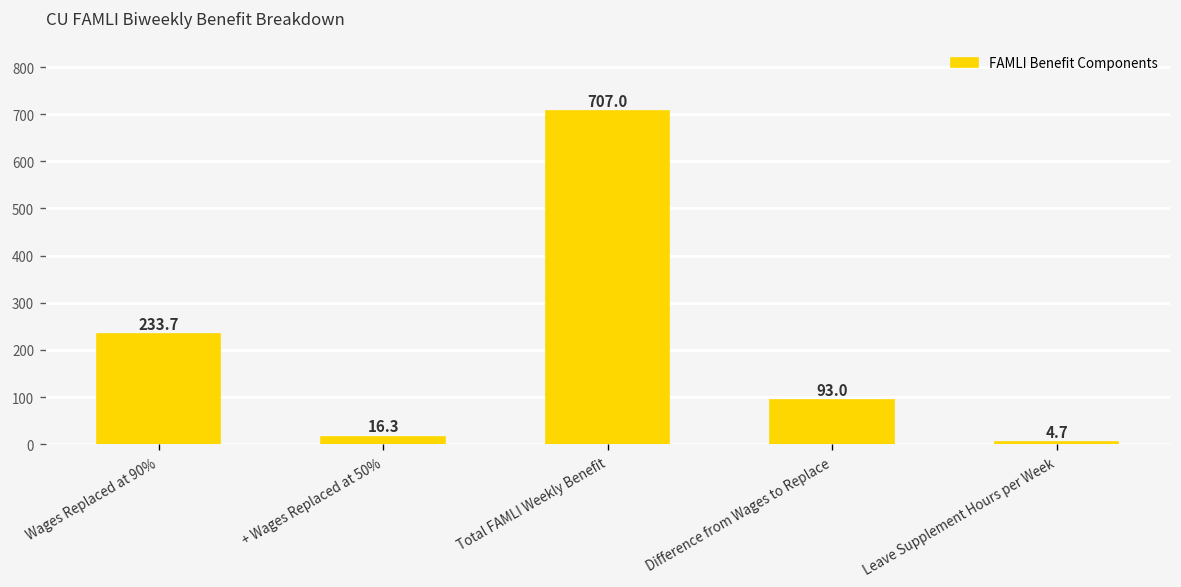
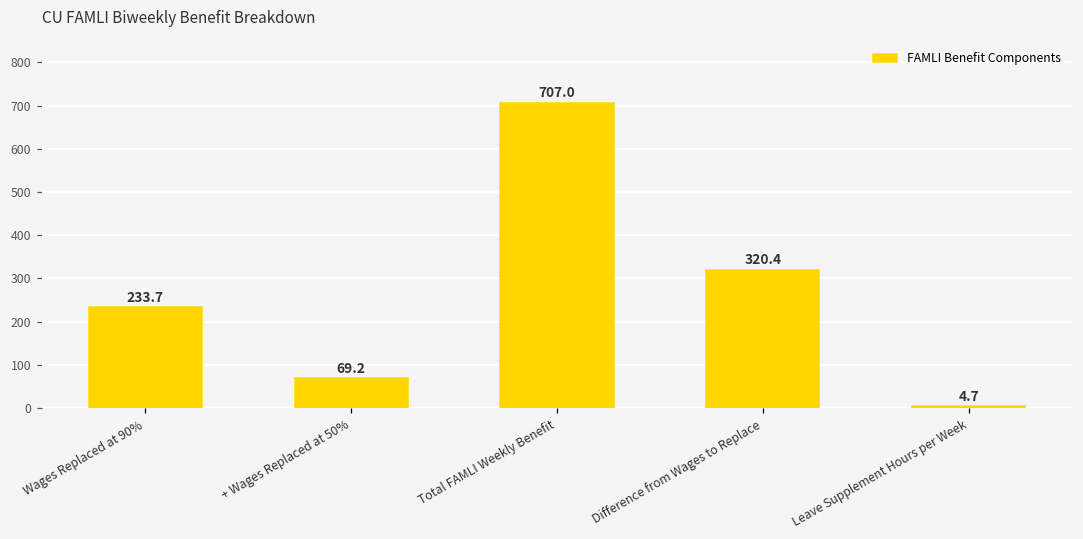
  {
    "Wages Replaced at 90%": 233.7,
-   "+ Wages Replaced at 50%": 16.3,
+   "+ Wages Replaced at 50%": 69.2,
    "Total FAMLI Weekly Benefit": 707.0,
-   "Difference from Wages to Replace": 93.0,
+   "Difference from Wages to Replace": 320.4,
    "Leave Supplement Hours per Week": 4.7
  }
